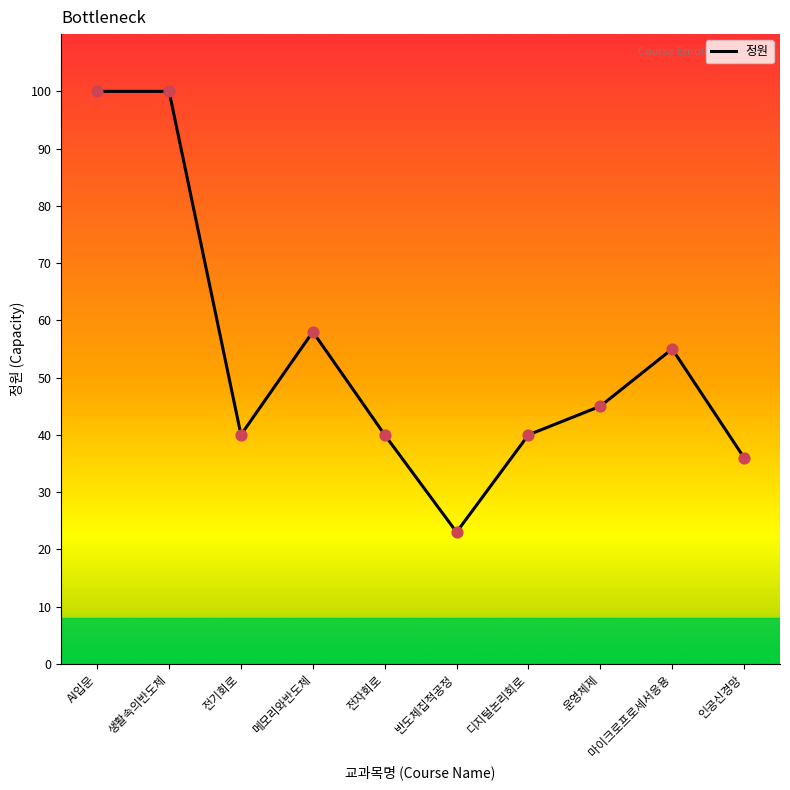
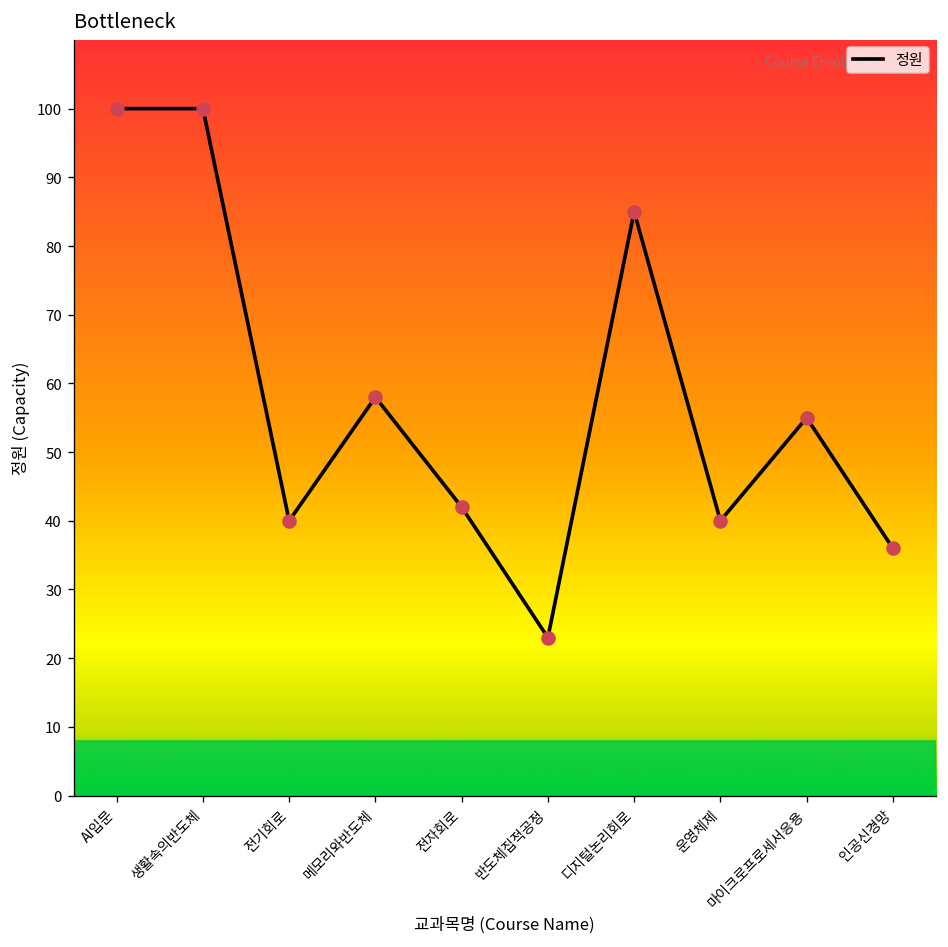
  {
    "AI입문": 100,
    "생활속의반도체": 100,
    "전기회로": 40,
    "메모리와반도체": 58,
-   "전자회로": 40,
+   "전자회로": 42,
    "반도체집적공정": 23,
-   "디지털논리회로": 40,
-   "운영체제": 45,
+   "디지털논리회로": 85,
+   "운영체제": 40,
    "마이크로프로세서응용": 55,
    "인공신경망": 36
  }
